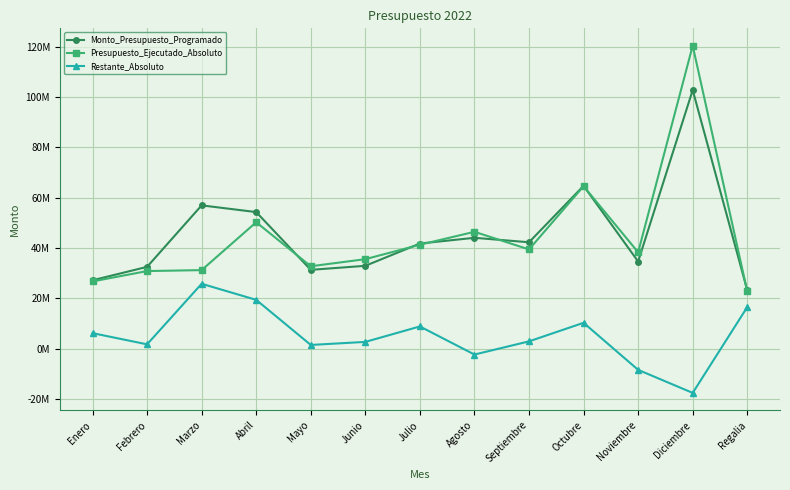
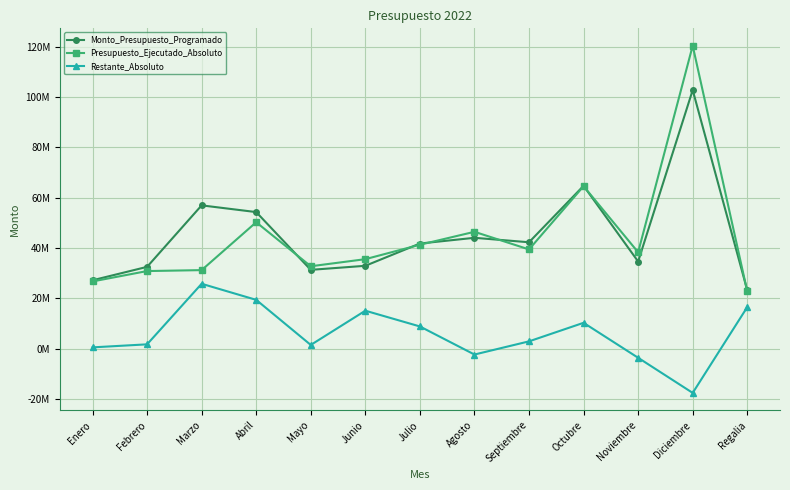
  {
    "Restante_Absoluto": {
-     "Enero": 6000000,
+     "Enero": 0,
      "Febrero": 2000000,
      "Marzo": 26000000,
      "Abril": 19000000,
      "Mayo": 1000000,
-     "Junio": 3000000,
+     "Junio": 15000000,
      "Julio": 9000000,
      "Agosto": -2000000,
      "Septiembre": 3000000,
      "Octubre": 10000000,
-     "Noviembre": -8000000,
+     "Noviembre": -4000000,
      "Diciembre": -18000000,
      "Regalia": 16000000
    }
  }
